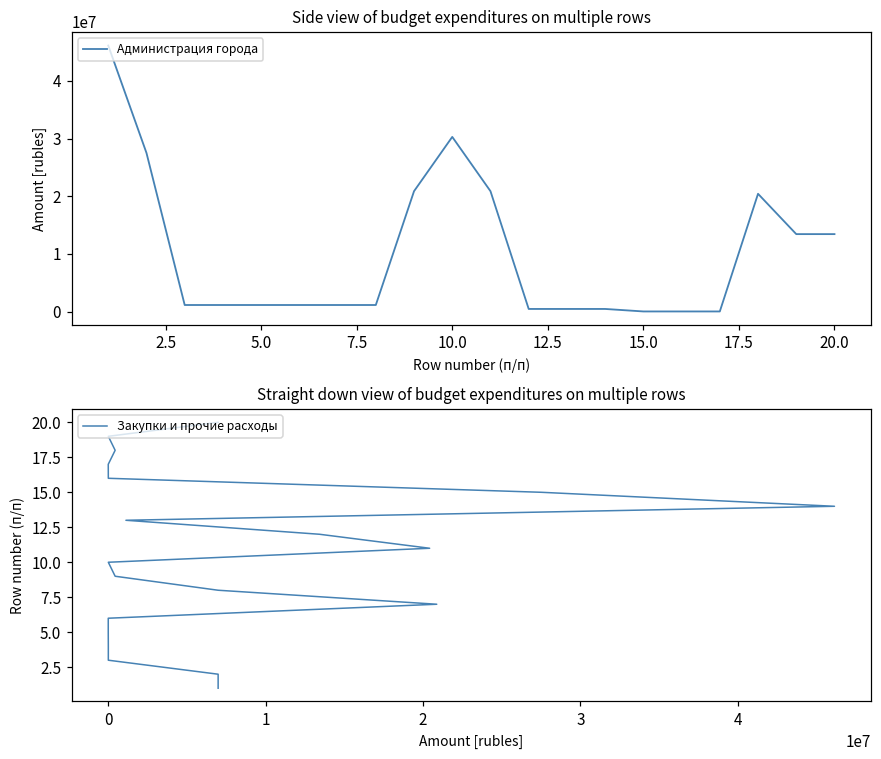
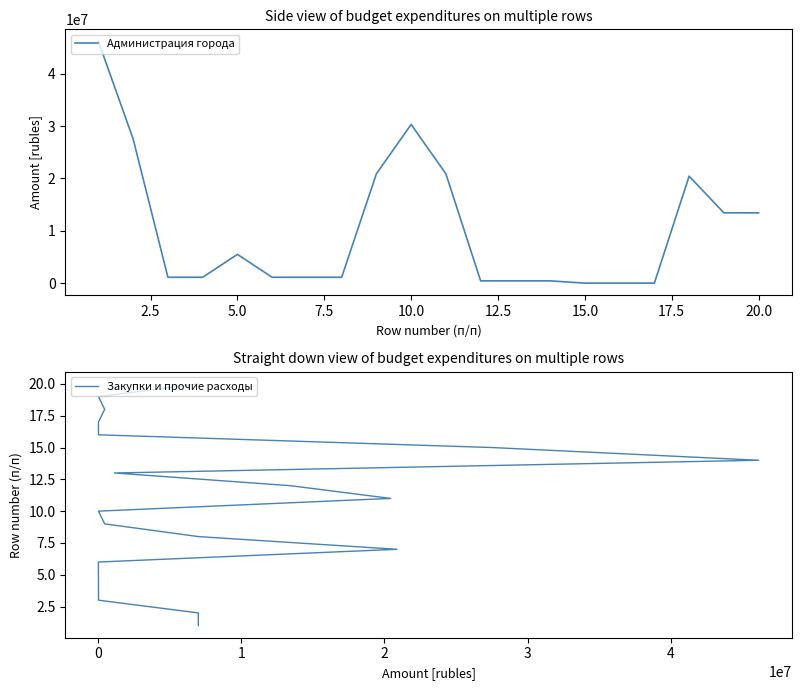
  {
    "Side view of budget expenditures on multiple rows": {
-     "5.0": 1000000,
+     "5.0": 5000000,
      "10.0": 30000000,
      "15.0": 0,
      "20.0": 13000000
    }
  }
